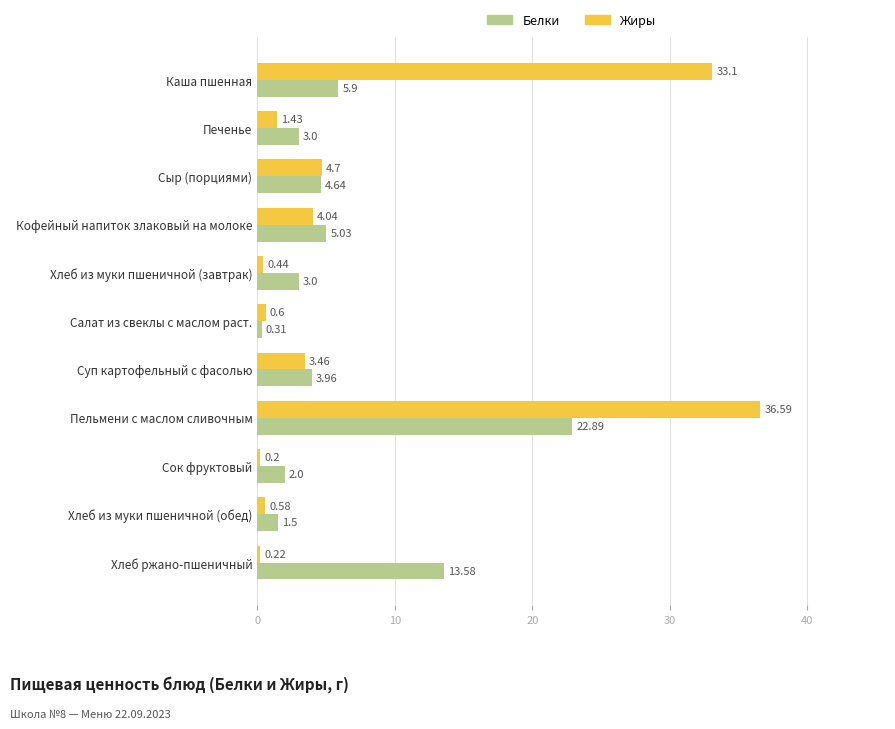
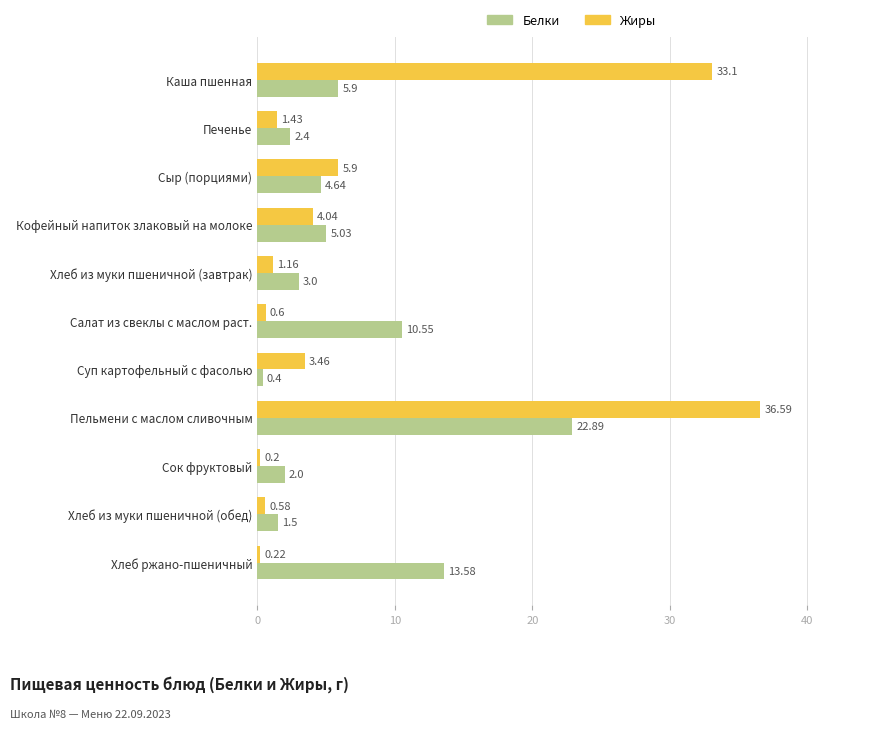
  {
    "Белки": {
      "Каша пшенная": 5.9,
-     "Печенье": 3.0,
+     "Печенье": 2.4,
      "Сыр (порциями)": 4.64,
      "Кофейный напиток злаковый на молоке": 5.03,
      "Хлеб из муки пшеничной (завтрак)": 3.0,
-     "Салат из свеклы с маслом раст.": 0.31,
-     "Суп картофельный с фасолью": 3.96,
+     "Салат из свеклы с маслом раст.": 10.55,
+     "Суп картофельный с фасолью": 0.4,
      "Пельмени с маслом сливочным": 22.89,
      "Сок фруктовый": 2.0,
      "Хлеб из муки пшеничной (обед)": 1.5,
      "Хлеб ржано-пшеничный": 13.58
    },
    "Жиры": {
      "Каша пшенная": 33.1,
      "Печенье": 1.43,
-     "Сыр (порциями)": 4.7,
+     "Сыр (порциями)": 5.9,
      "Кофейный напиток злаковый на молоке": 4.04,
-     "Хлеб из муки пшеничной (завтрак)": 0.44,
+     "Хлеб из муки пшеничной (завтрак)": 1.16,
      "Салат из свеклы с маслом раст.": 0.6,
      "Суп картофельный с фасолью": 3.46,
      "Пельмени с маслом сливочным": 36.59,
      "Сок фруктовый": 0.2,
      "Хлеб из муки пшеничной (обед)": 0.58,
      "Хлеб ржано-пшеничный": 0.22
    }
  }
